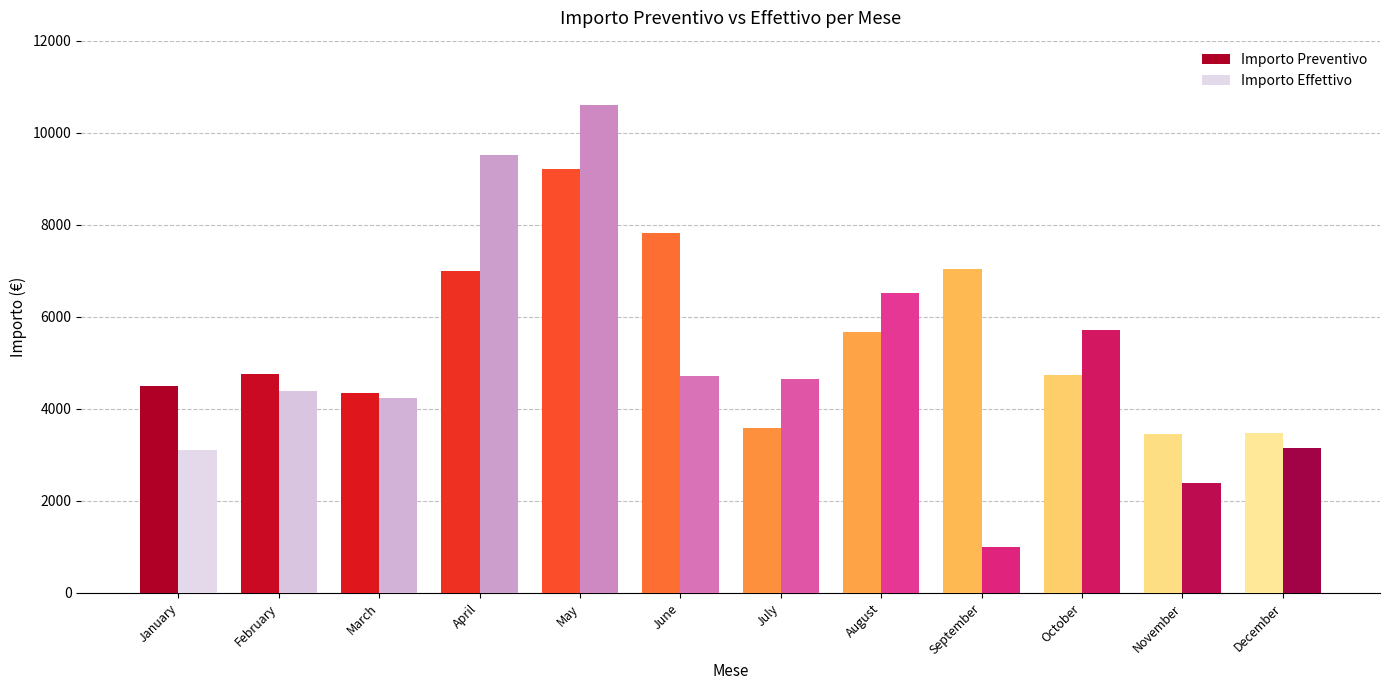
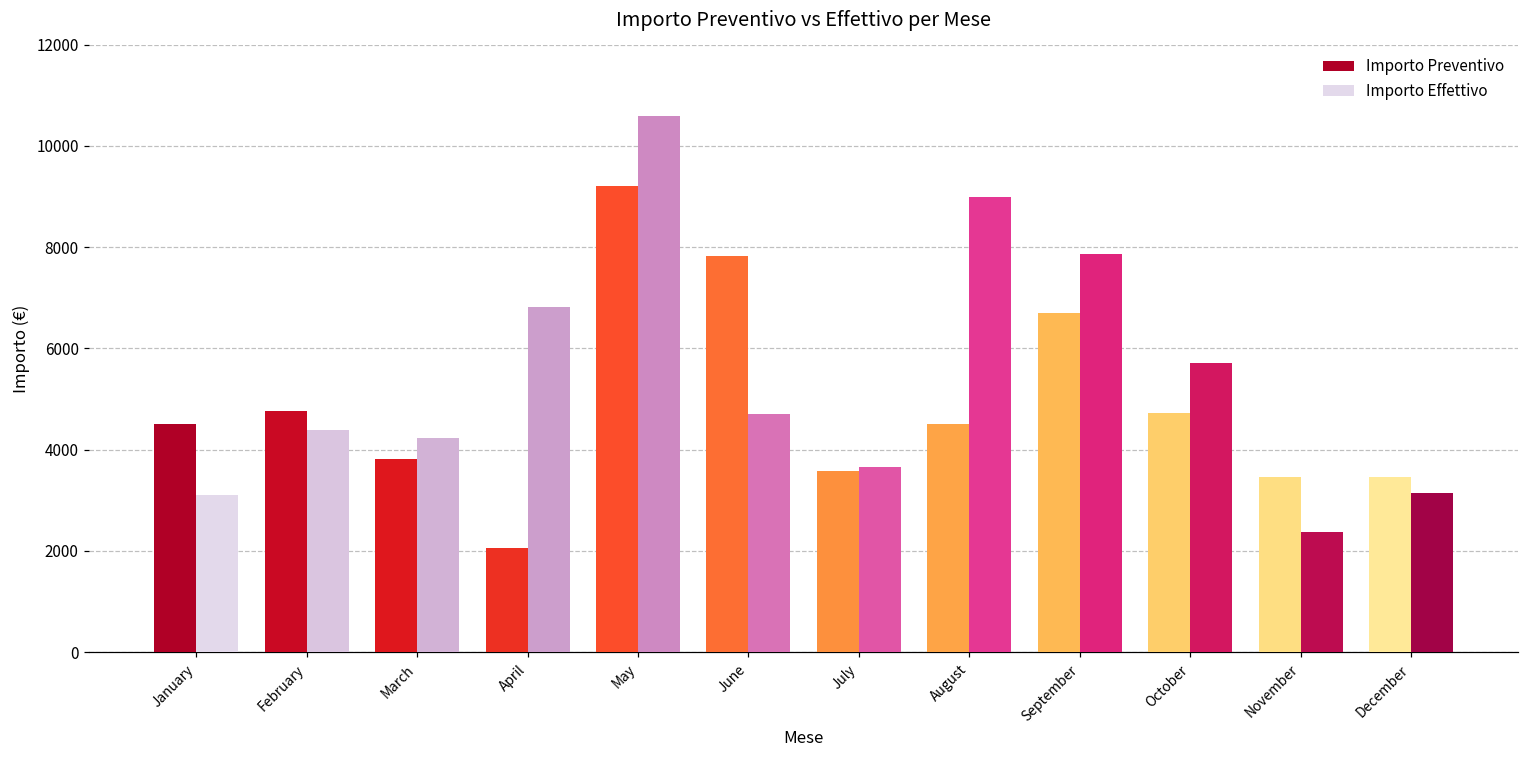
  {
    "Importo Preventivo": {
      "January": 4500,
      "February": 4800,
-     "March": 4400,
-     "April": 7000,
+     "March": 3800,
+     "April": 2100,
      "May": 9200,
      "June": 7800,
      "July": 3600,
-     "August": 5700,
-     "September": 7000,
+     "August": 4500,
+     "September": 6700,
      "October": 4700,
      "November": 3500,
      "December": 3500
    },
    "Importo Effettivo": {
      "January": 3100,
      "February": 4400,
      "March": 4200,
-     "April": 9500,
+     "April": 6800,
      "May": 10600,
      "June": 4700,
-     "July": 4700,
-     "August": 6500,
-     "September": 1000,
+     "July": 3700,
+     "August": 9000,
+     "September": 7900,
      "October": 5700,
      "November": 2400,
      "December": 3100
    }
  }
